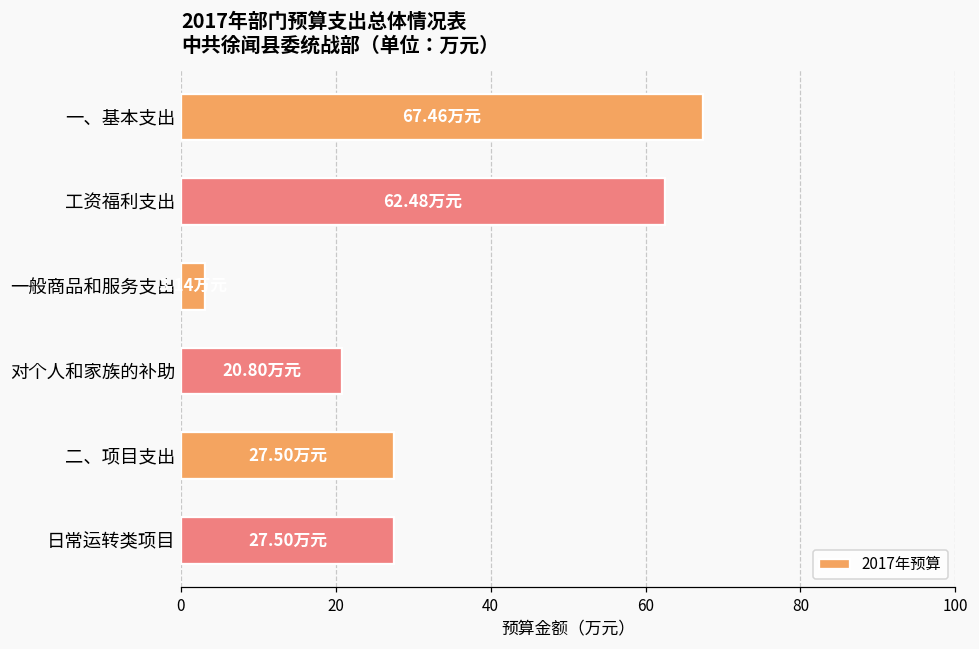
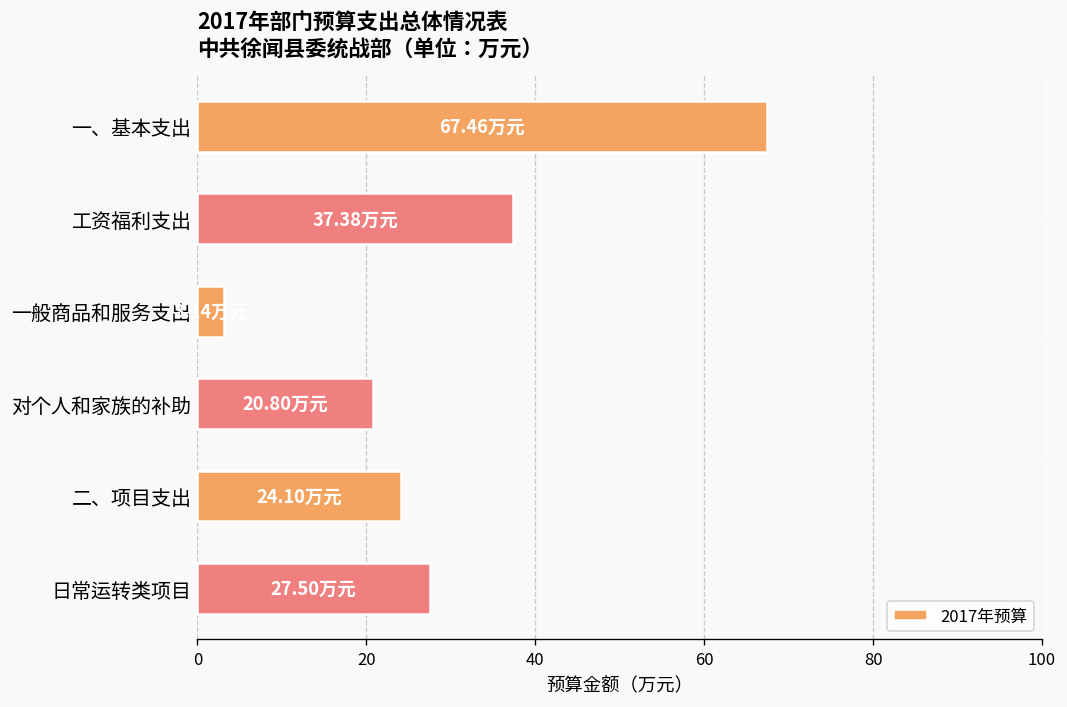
  {
    "一、基本支出": 67.46,
-   "工资福利支出": 62.48,
+   "工资福利支出": 37.38,
    "对个人和家族的补助": 20.80,
-   "二、项目支出": 27.50,
+   "二、项目支出": 24.10,
    "日常运转类项目": 27.50
  }
